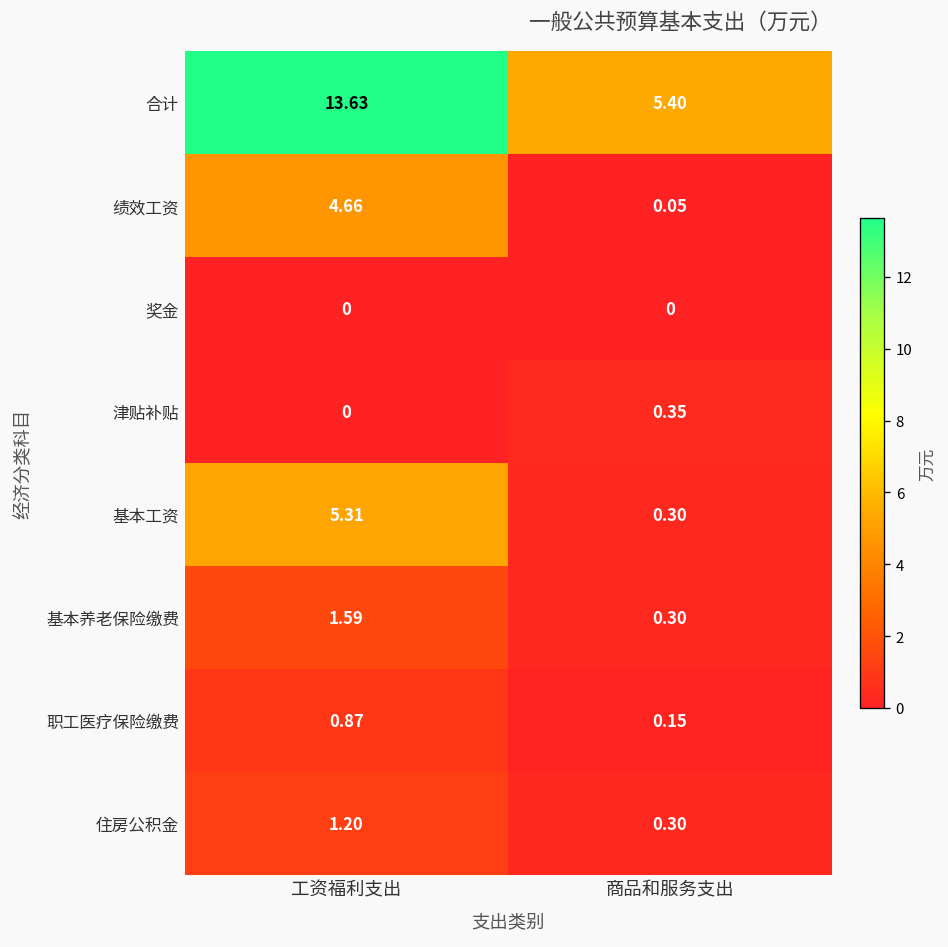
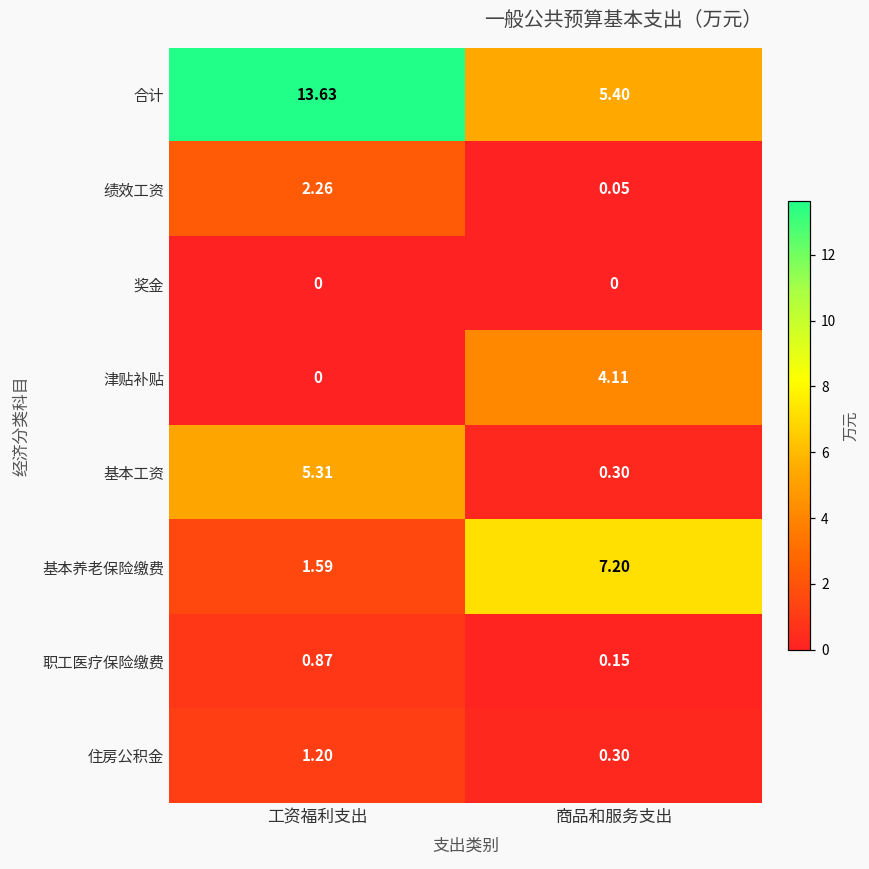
  {
    "合计": {
      "工资福利支出": 13.63,
      "商品和服务支出": 5.40
    },
    "绩效工资": {
-     "工资福利支出": 4.66,
+     "工资福利支出": 2.26,
      "商品和服务支出": 0.05
    },
    "奖金": {
      "工资福利支出": 0,
      "商品和服务支出": 0
    },
    "津贴补贴": {
      "工资福利支出": 0,
-     "商品和服务支出": 0.35
+     "商品和服务支出": 4.11
    },
    "基本工资": {
      "工资福利支出": 5.31,
      "商品和服务支出": 0.30
    },
    "基本养老保险缴费": {
      "工资福利支出": 1.59,
-     "商品和服务支出": 0.30
+     "商品和服务支出": 7.20
    },
    "职工医疗保险缴费": {
      "工资福利支出": 0.87,
      "商品和服务支出": 0.15
    },
    "住房公积金": {
      "工资福利支出": 1.20,
      "商品和服务支出": 0.30
    }
  }
